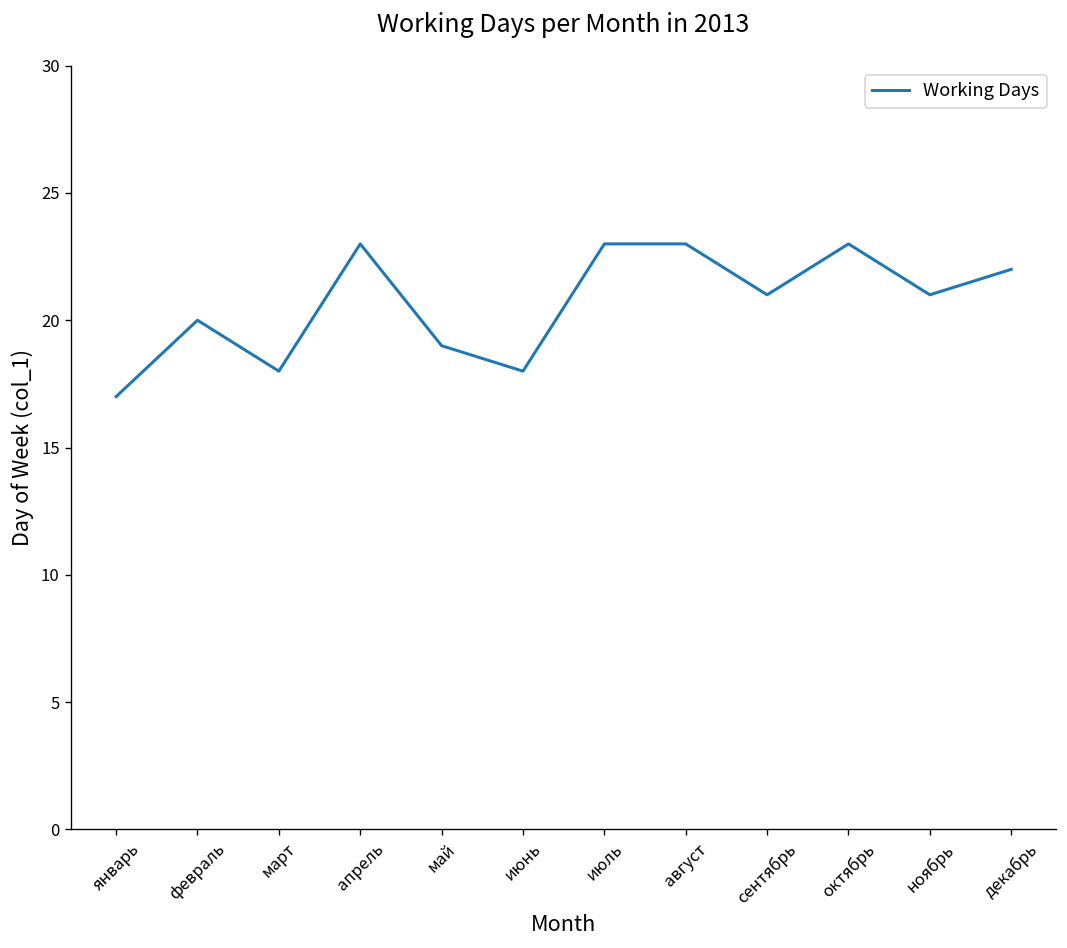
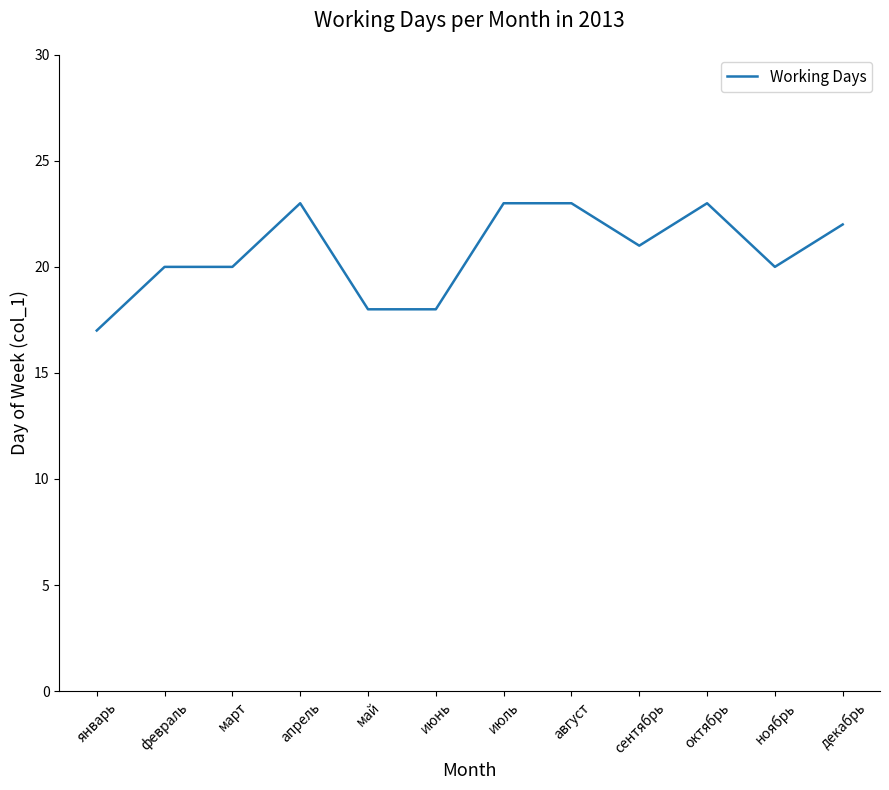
  {
    "январь": 17,
    "февраль": 20,
-   "март": 18,
+   "март": 20,
    "апрель": 23,
-   "май": 19,
+   "май": 18,
    "июнь": 18,
    "июль": 23,
    "август": 23,
    "сентябрь": 21,
    "октябрь": 23,
-   "ноябрь": 21,
+   "ноябрь": 20,
    "декабрь": 22
  }
